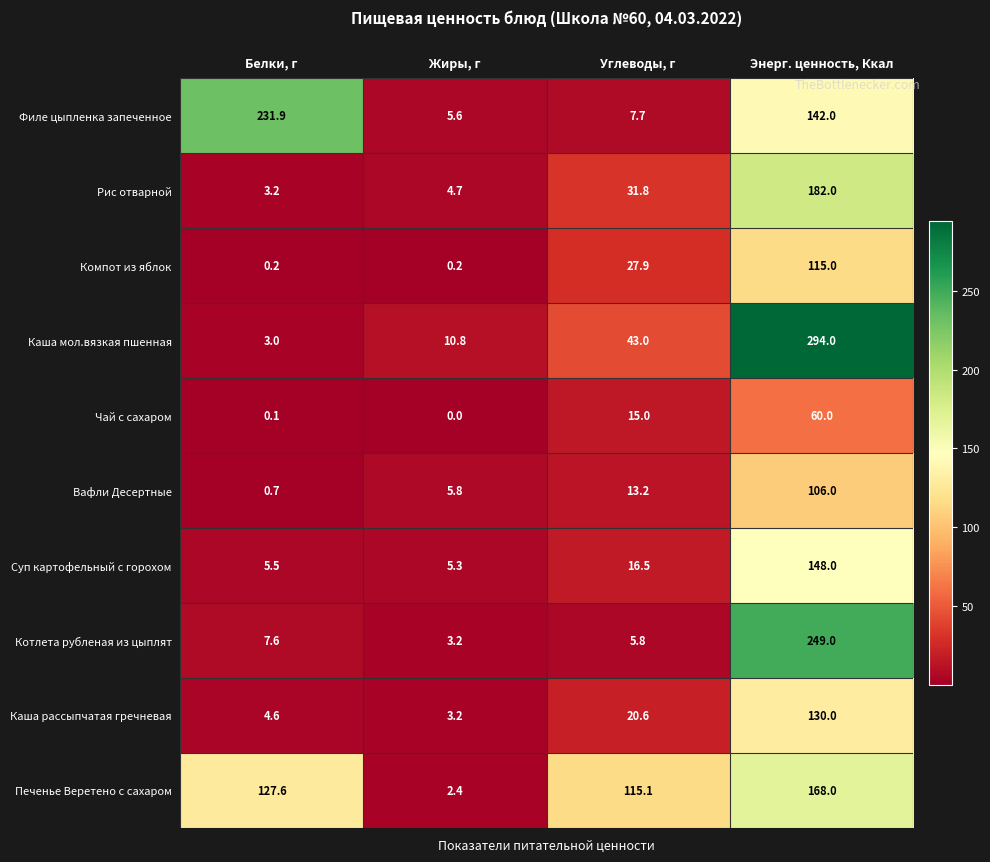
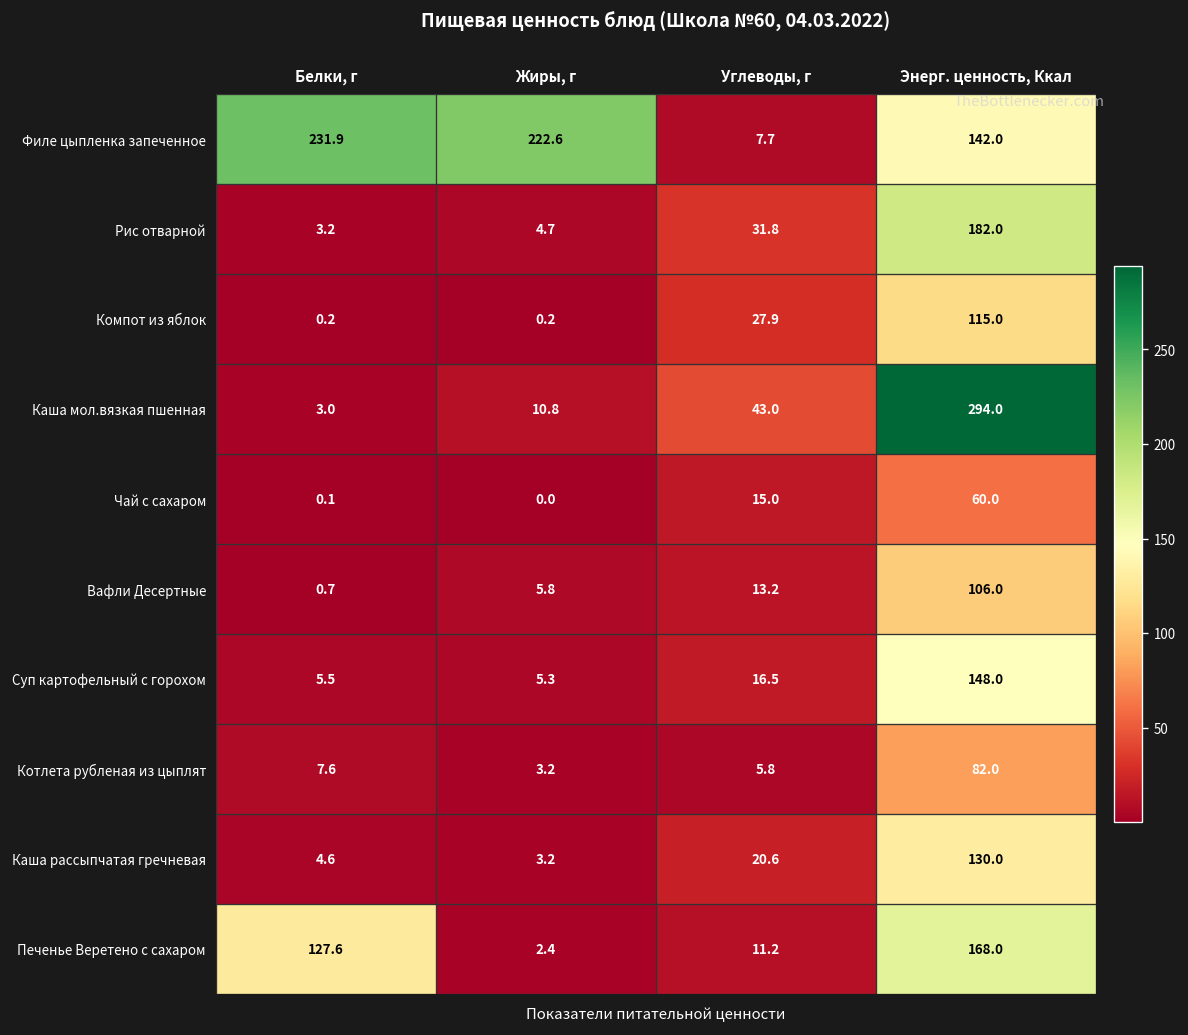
  {
    "Филе цыпленка запеченное": {
      "Белки, г": 231.9,
-     "Жиры, г": 5.6,
+     "Жиры, г": 222.6,
      "Углеводы, г": 7.7,
      "Энерг. ценность, Ккал": 142.0
    },
    "Рис отварной": {
      "Белки, г": 3.2,
      "Жиры, г": 4.7,
      "Углеводы, г": 31.8,
      "Энерг. ценность, Ккал": 182.0
    },
    "Компот из яблок": {
      "Белки, г": 0.2,
      "Жиры, г": 0.2,
      "Углеводы, г": 27.9,
      "Энерг. ценность, Ккал": 115.0
    },
    "Каша мол.вязкая пшенная": {
      "Белки, г": 3.0,
      "Жиры, г": 10.8,
      "Углеводы, г": 43.0,
      "Энерг. ценность, Ккал": 294.0
    },
    "Чай с сахаром": {
      "Белки, г": 0.1,
      "Жиры, г": 0.0,
      "Углеводы, г": 15.0,
      "Энерг. ценность, Ккал": 60.0
    },
    "Вафли Десертные": {
      "Белки, г": 0.7,
      "Жиры, г": 5.8,
      "Углеводы, г": 13.2,
      "Энерг. ценность, Ккал": 106.0
    },
    "Суп картофельный с горохом": {
      "Белки, г": 5.5,
      "Жиры, г": 5.3,
      "Углеводы, г": 16.5,
      "Энерг. ценность, Ккал": 148.0
    },
    "Котлета рубленая из цыплят": {
      "Белки, г": 7.6,
      "Жиры, г": 3.2,
      "Углеводы, г": 5.8,
-     "Энерг. ценность, Ккал": 249.0
+     "Энерг. ценность, Ккал": 82.0
    },
    "Каша рассыпчатая гречневая": {
      "Белки, г": 4.6,
      "Жиры, г": 3.2,
      "Углеводы, г": 20.6,
      "Энерг. ценность, Ккал": 130.0
    },
    "Печенье Веретено с сахаром": {
      "Белки, г": 127.6,
      "Жиры, г": 2.4,
-     "Углеводы, г": 115.1,
+     "Углеводы, г": 11.2,
      "Энерг. ценность, Ккал": 168.0
    }
  }
